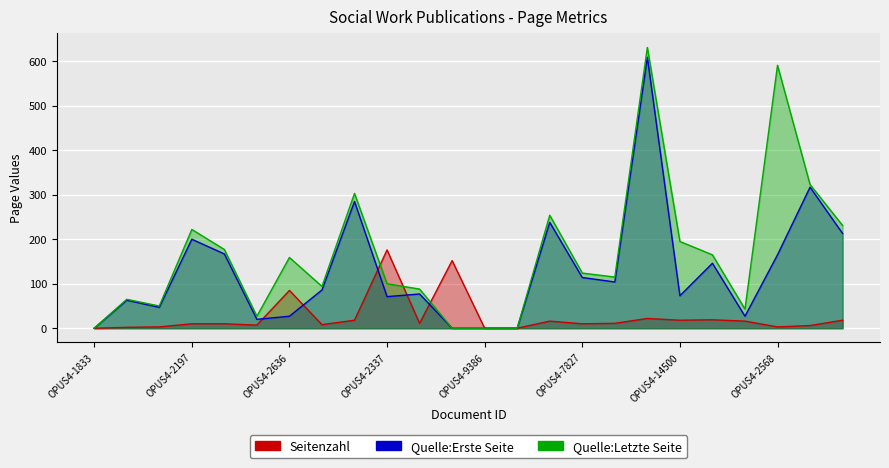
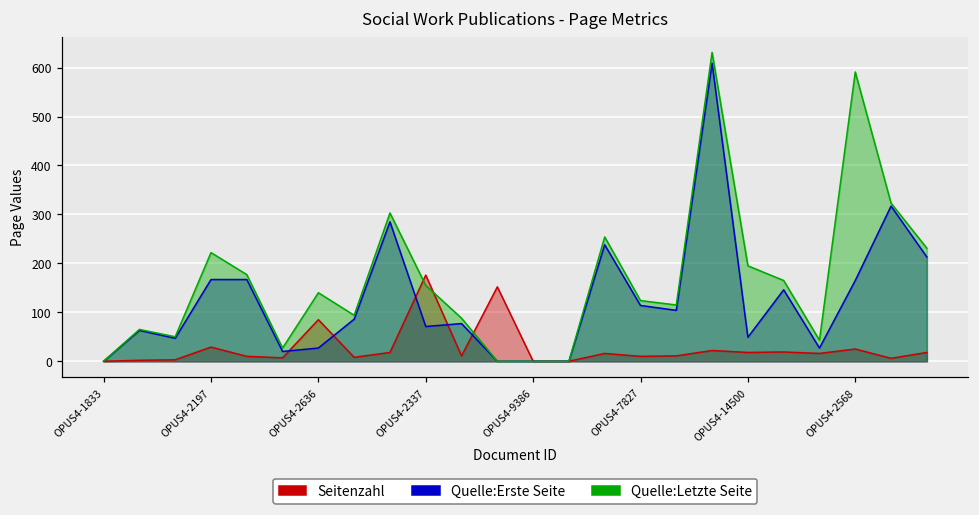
  {
    "Seitenzahl": {
-     "OPUS4-2197": 10,
+     "OPUS4-2197": 30,
      "OPUS4-2636": 90,
      "OPUS4-2337": 180,
      "OPUS4-7827": 10,
      "OPUS4-14500": 20,
-     "OPUS4-2568": 0
+     "OPUS4-2568": 30
    },
    "Quelle:Erste Seite": {
-     "OPUS4-2197": 200,
+     "OPUS4-2197": 170,
      "OPUS4-2636": 30,
      "OPUS4-2337": 70,
      "OPUS4-7827": 110,
-     "OPUS4-14500": 70,
+     "OPUS4-14500": 50,
      "OPUS4-2568": 170
    },
    "Quelle:Letzte Seite": {
      "OPUS4-2197": 220,
-     "OPUS4-2636": 160,
-     "OPUS4-2337": 100,
+     "OPUS4-2636": 140,
+     "OPUS4-2337": 160,
      "OPUS4-7827": 120,
      "OPUS4-14500": 200,
      "OPUS4-2568": 590
    }
  }
